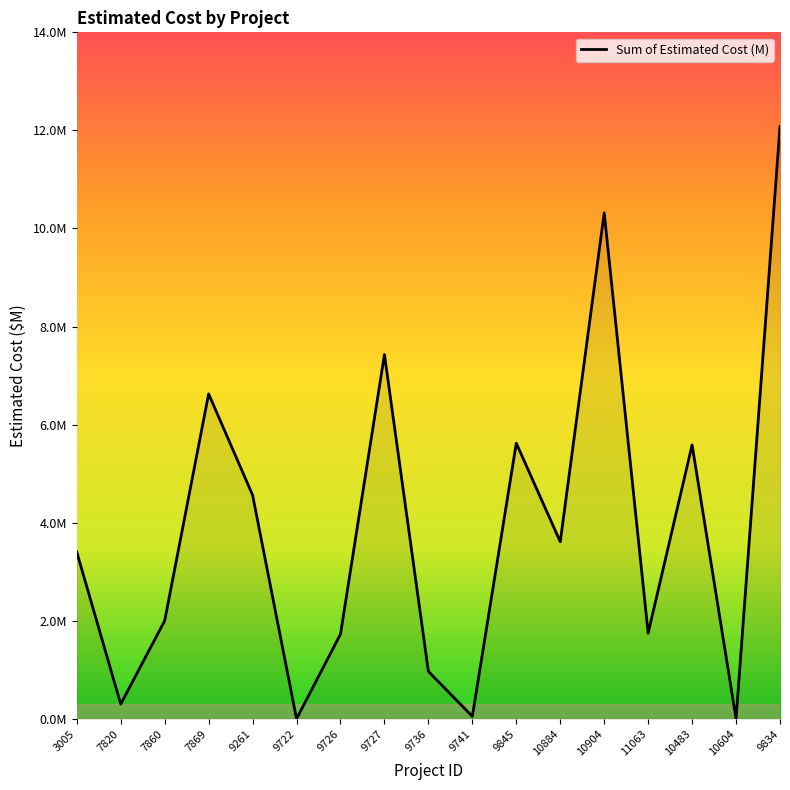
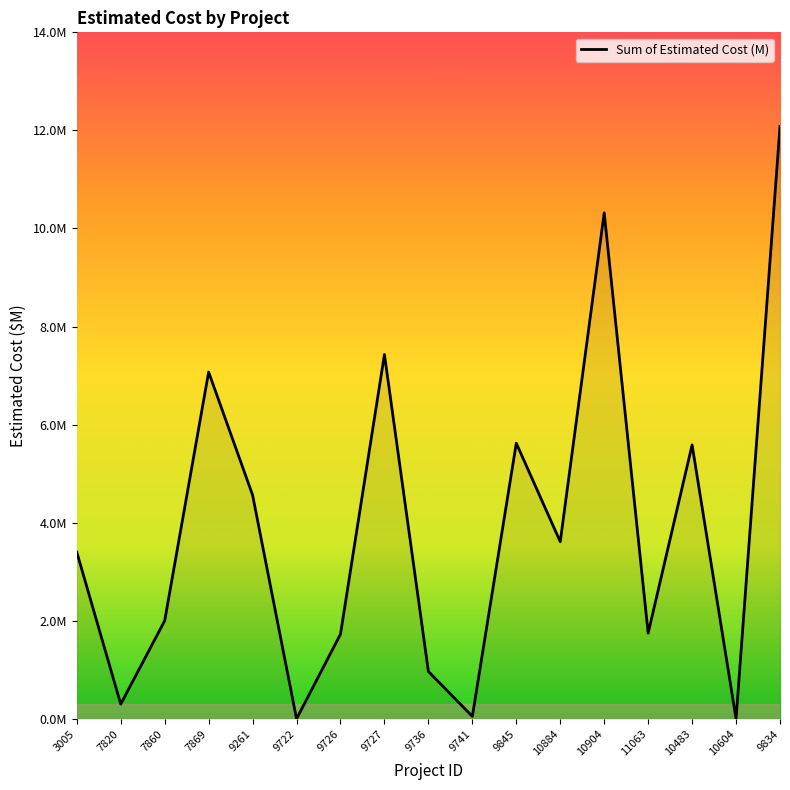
  {
    "3005": 3400000,
    "7820": 300000,
    "7860": 2000000,
-   "7869": 6600000,
+   "7869": 7100000,
    "9261": 4600000,
    "9722": 0,
    "9726": 1700000,
    "9727": 7400000,
    "9736": 1000000,
    "9741": 100000,
    "9845": 5600000,
    "10884": 3600000,
    "10904": 10300000,
    "11063": 1700000,
    "10483": 5600000,
    "10604": 0,
    "9834": 12100000
  }
